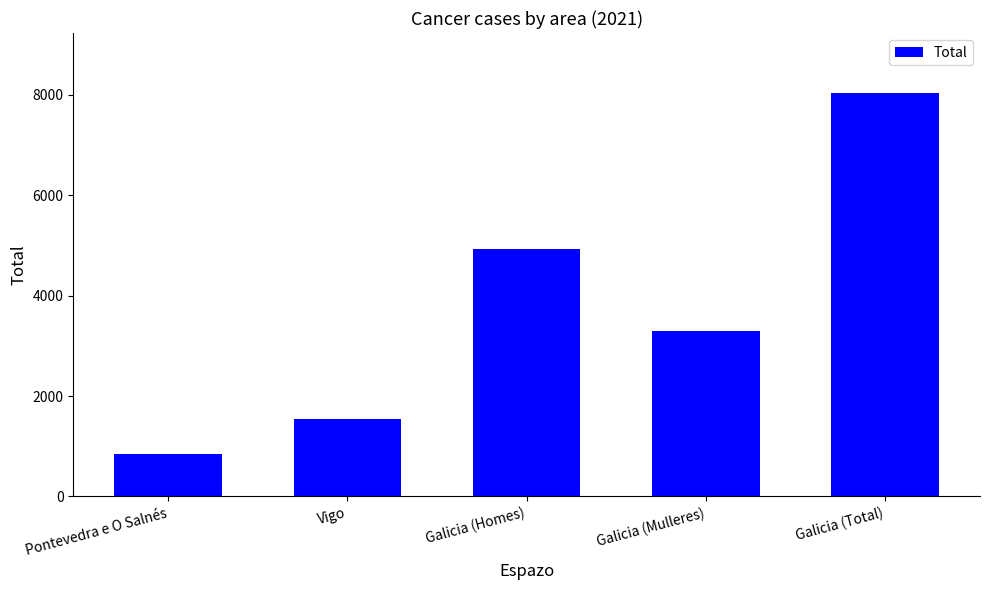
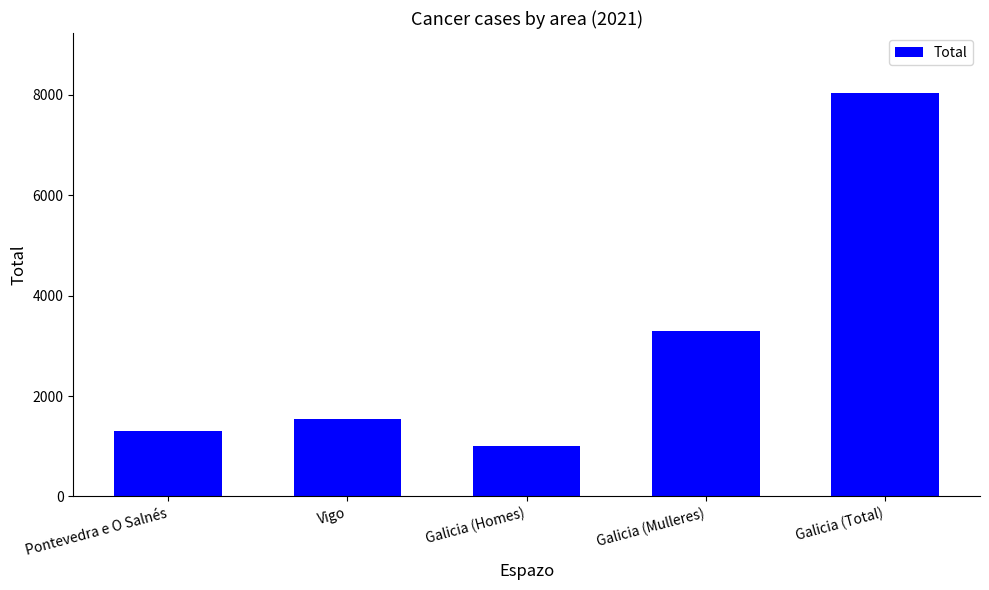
  {
-   "Pontevedra e O Salnés": 800,
+   "Pontevedra e O Salnés": 1300,
    "Vigo": 1600,
-   "Galicia (Homes)": 4900,
+   "Galicia (Homes)": 1000,
    "Galicia (Mulleres)": 3300,
    "Galicia (Total)": 8000
  }
